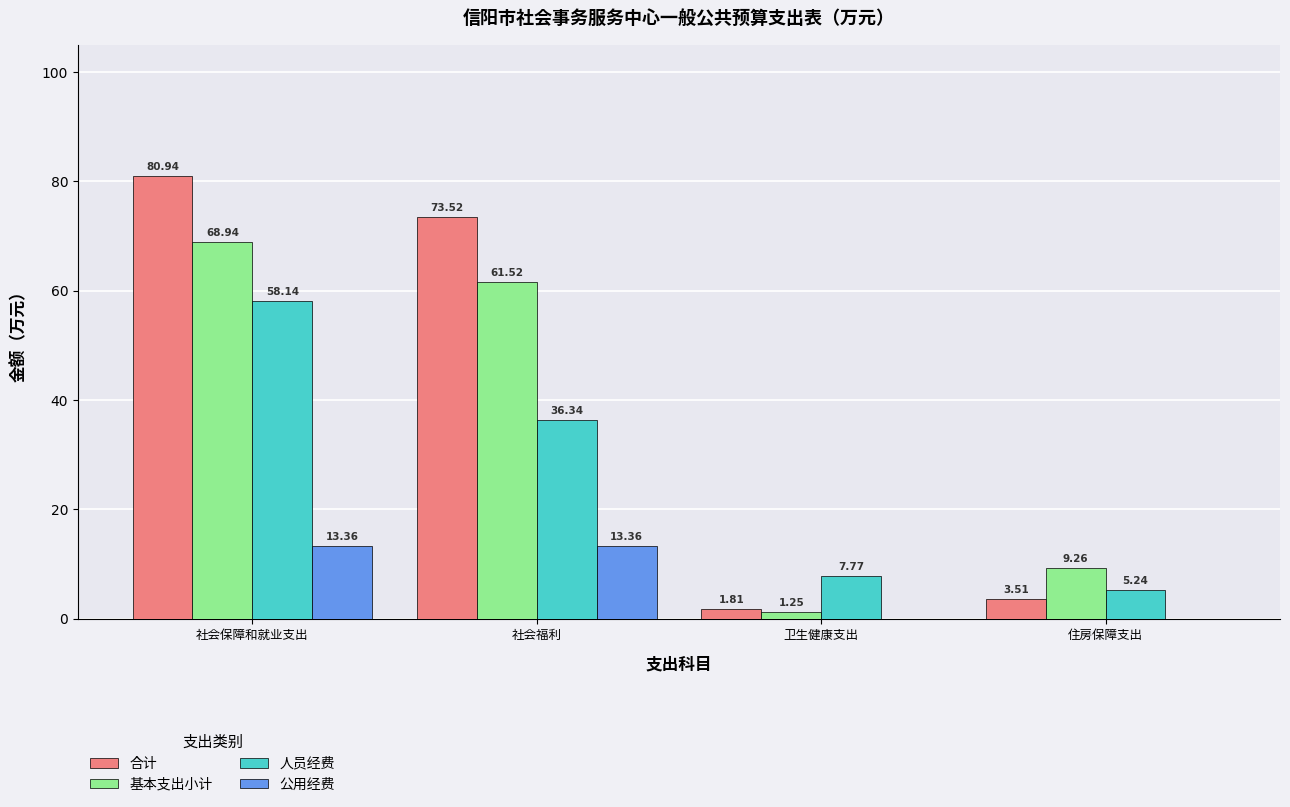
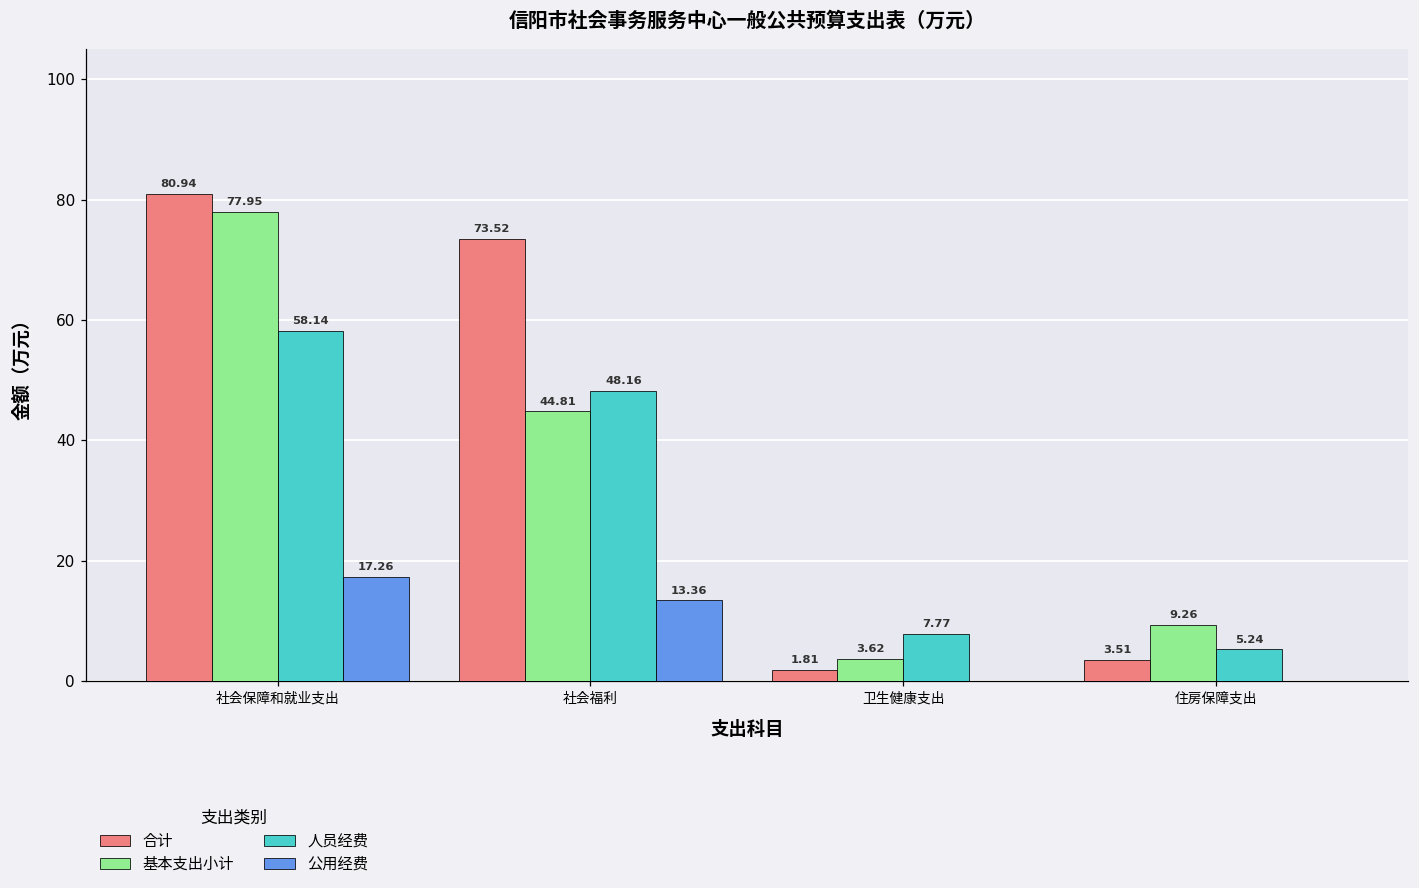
  {
    "合计": {
      "社会保障和就业支出": 80.94,
      "社会福利": 73.52,
      "卫生健康支出": 1.81,
      "住房保障支出": 3.51
    },
    "基本支出小计": {
-     "社会保障和就业支出": 68.94,
-     "社会福利": 61.52,
-     "卫生健康支出": 1.25,
+     "社会保障和就业支出": 77.95,
+     "社会福利": 44.81,
+     "卫生健康支出": 3.62,
      "住房保障支出": 9.26
    },
    "人员经费": {
      "社会保障和就业支出": 58.14,
-     "社会福利": 36.34,
+     "社会福利": 48.16,
      "卫生健康支出": 7.77,
      "住房保障支出": 5.24
    },
    "公用经费": {
-     "社会保障和就业支出": 13.36,
+     "社会保障和就业支出": 17.26,
      "社会福利": 13.36
    }
  }
